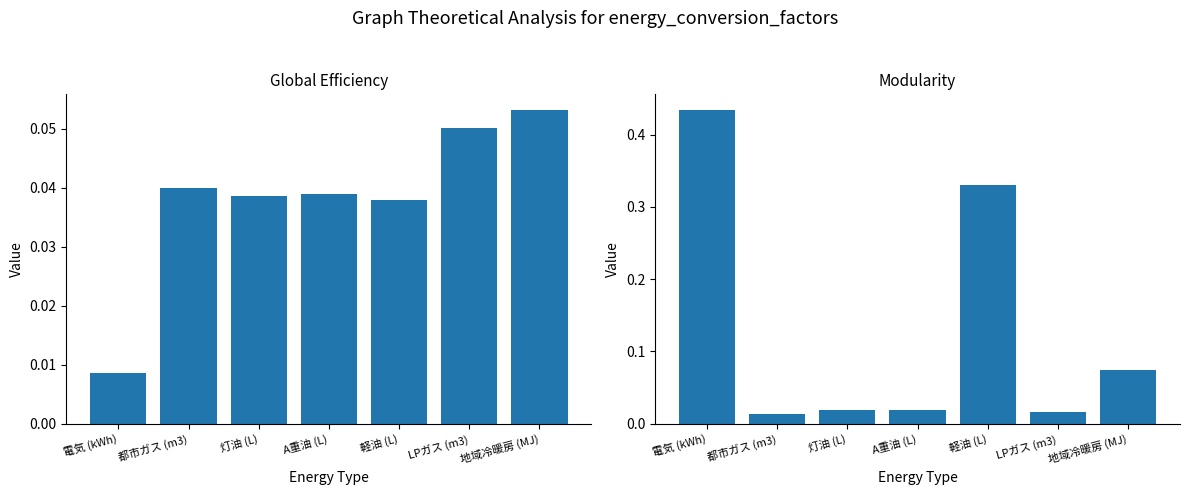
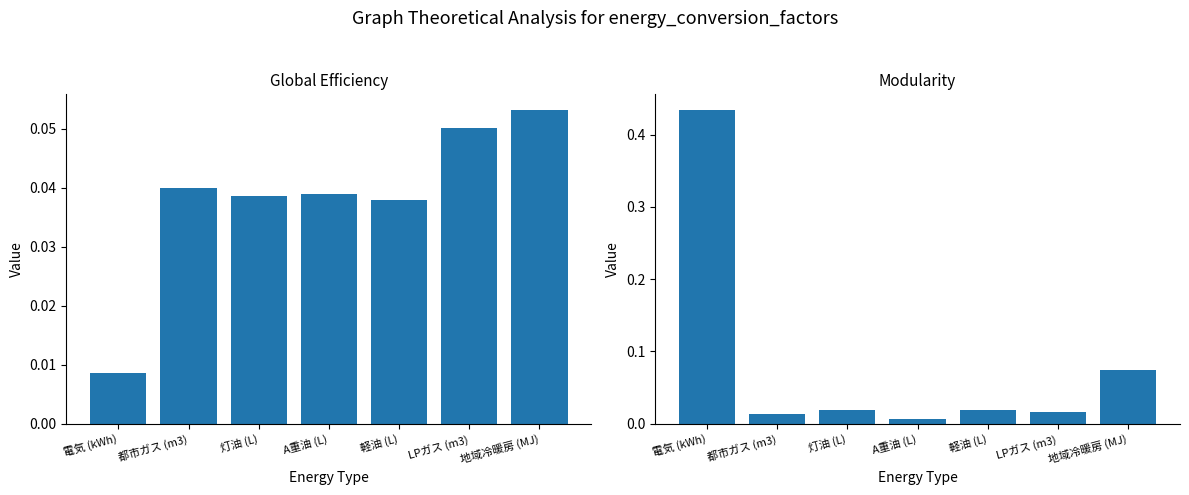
  {
    "Global Efficiency": {
      "電気 (kWh)": 0.009,
      "都市ガス (m3)": 0.040,
      "灯油 (L)": 0.039,
      "A重油 (L)": 0.039,
      "軽油 (L)": 0.038,
      "LPガス (m3)": 0.050,
      "地域冷暖房 (MJ)": 0.053
    },
    "Modularity": {
      "電気 (kWh)": 0.43,
      "都市ガス (m3)": 0.01,
      "灯油 (L)": 0.02,
-     "A重油 (L)": 0.02,
-     "軽油 (L)": 0.33,
+     "A重油 (L)": 0.01,
+     "軽油 (L)": 0.02,
      "LPガス (m3)": 0.02,
      "地域冷暖房 (MJ)": 0.07
    }
  }
